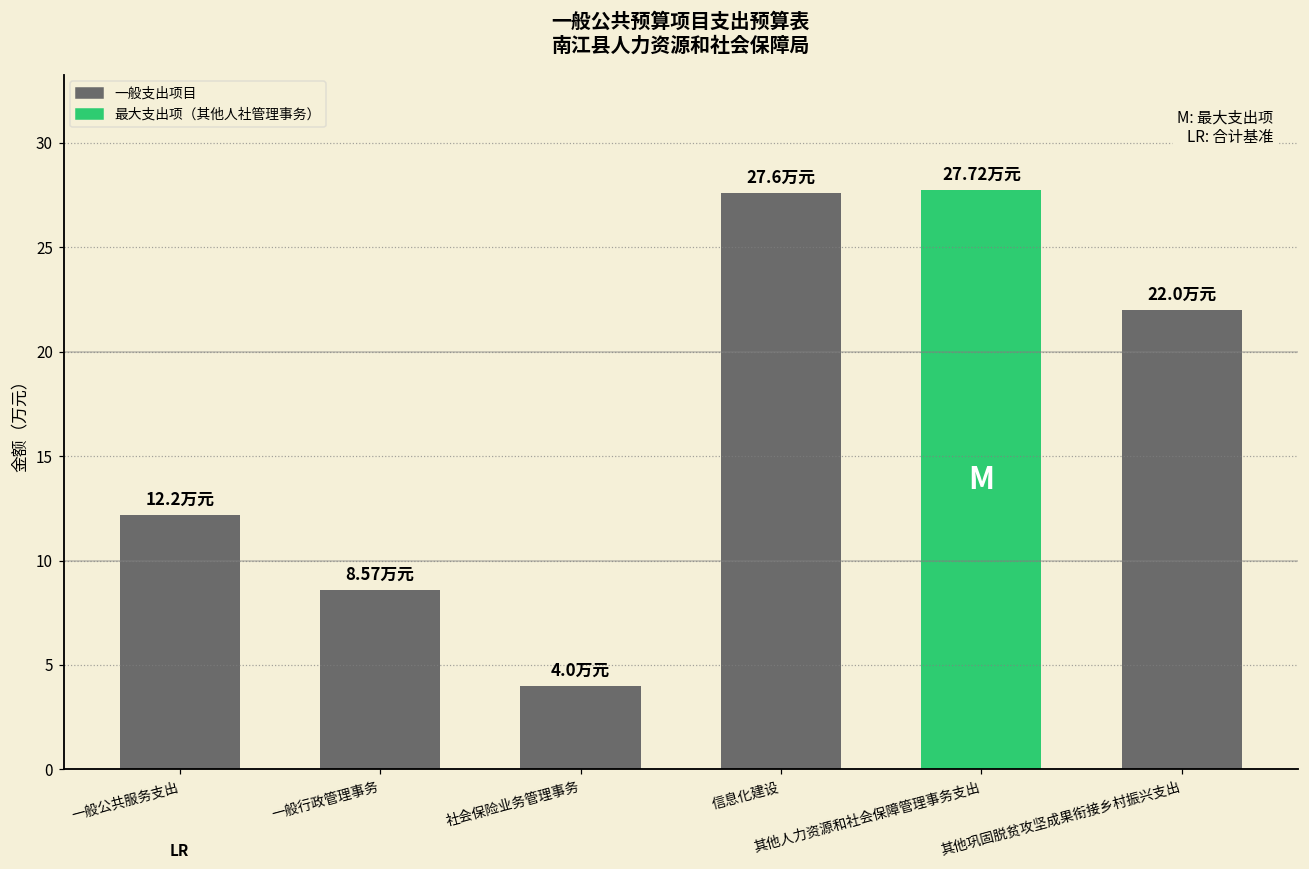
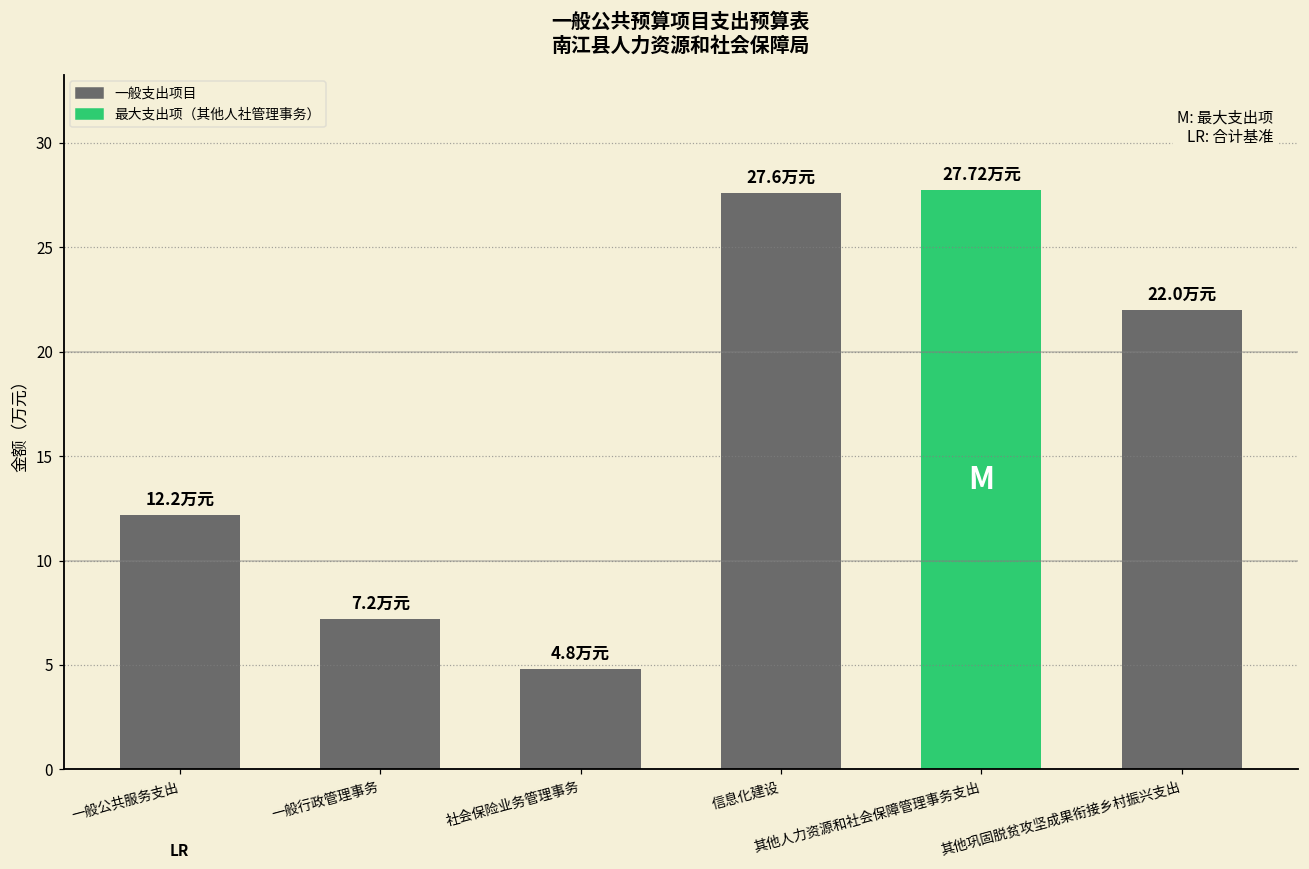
  {
    "一般公共服务支出": 12.2,
-   "一般行政管理事务": 8.57,
-   "社会保险业务管理事务": 4.0,
+   "一般行政管理事务": 7.2,
+   "社会保险业务管理事务": 4.8,
    "信息化建设": 27.6,
    "其他人力资源和社会保障管理事务支出": 27.72,
    "其他巩固脱贫攻坚成果衔接乡村振兴支出": 22.0
  }
